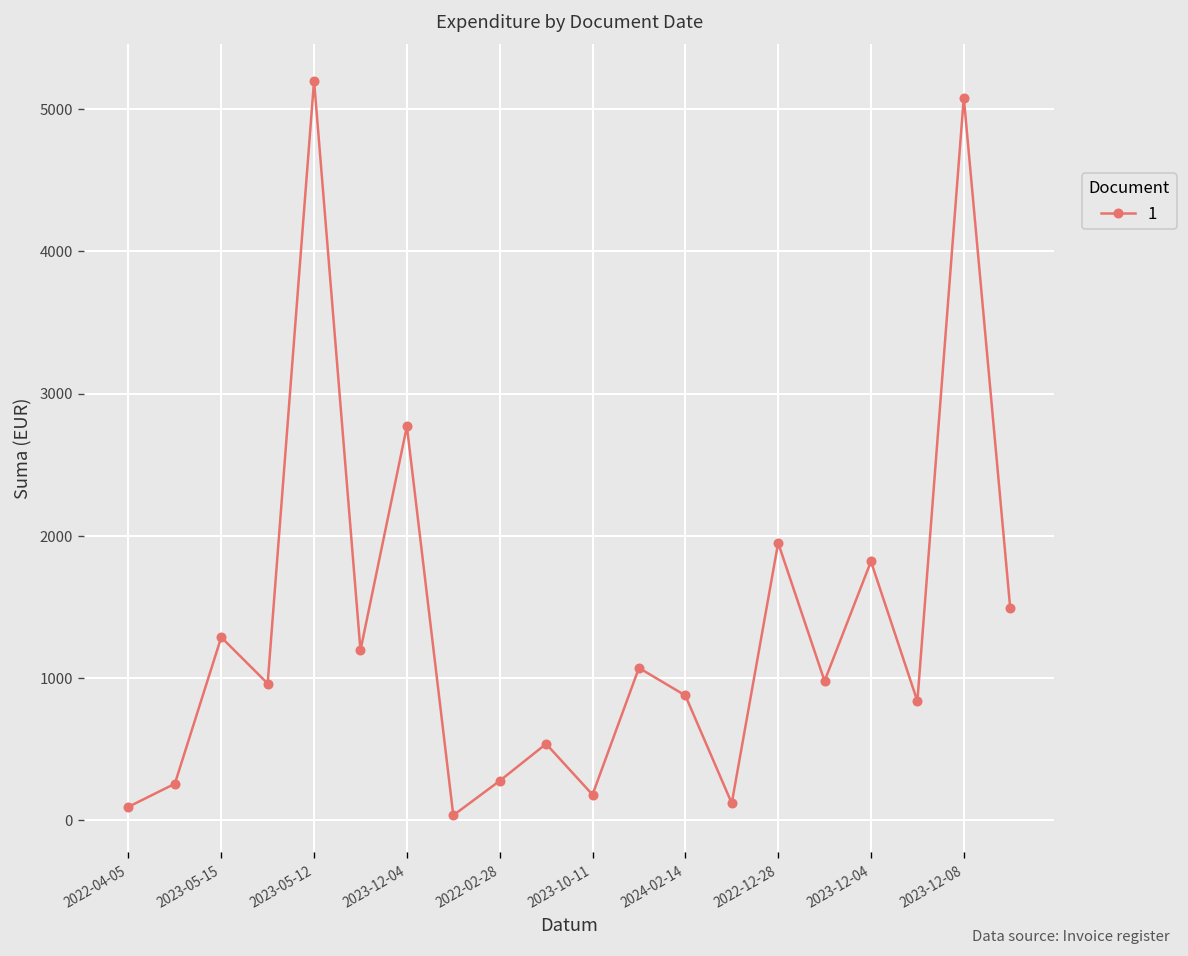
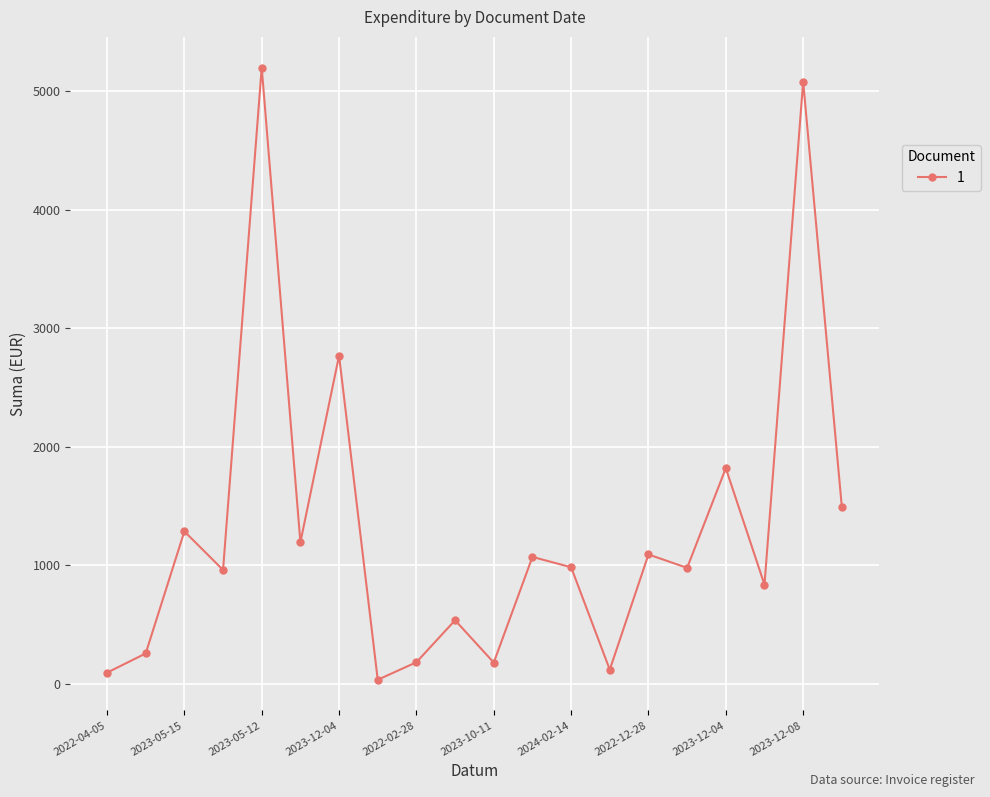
  {
    "2022-04-05": 90,
    "2023-05-15": 1290,
    "2023-05-12": 5200,
-   "2022-02-28": 280,
+   "2022-02-28": 180,
    "2023-10-11": 180,
-   "2024-02-14": 880,
-   "2022-12-28": 1950,
+   "2024-02-14": 980,
+   "2022-12-28": 1090,
    "2023-12-08": 5080
  }
